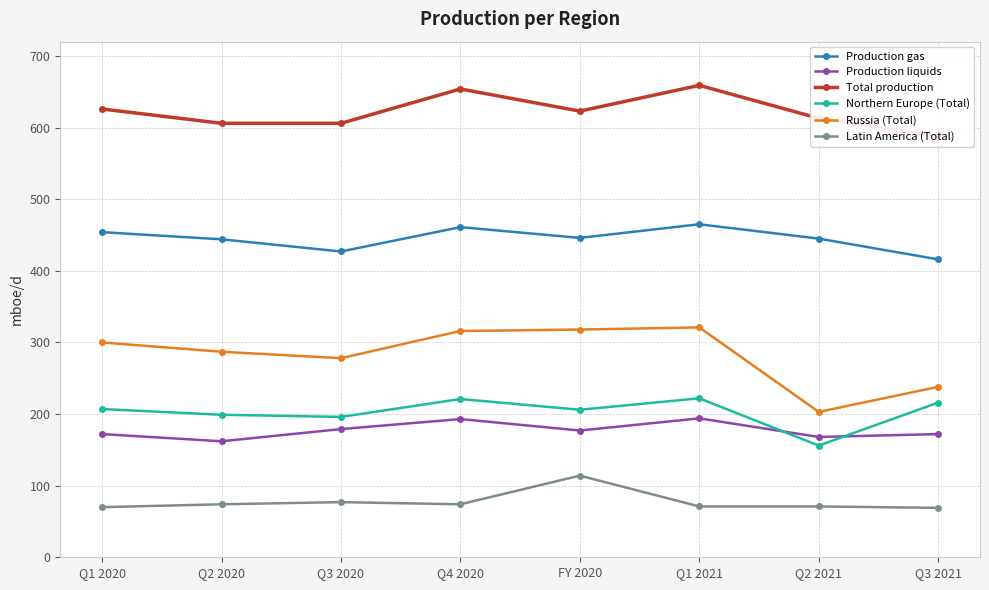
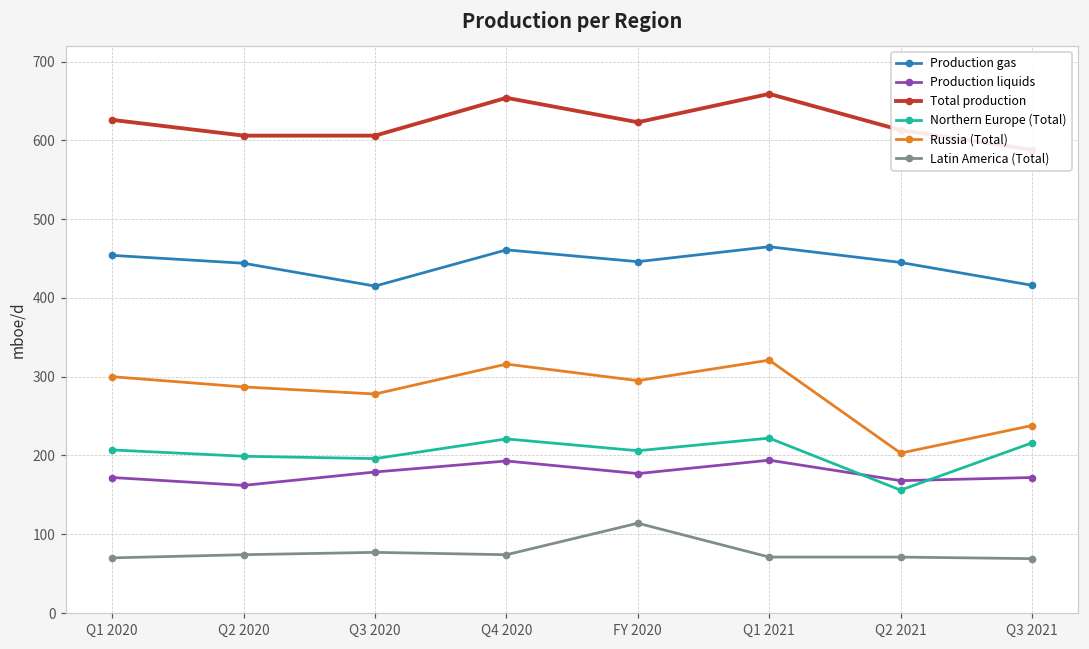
  {
    "Production gas": {
      "Q1 2020": 450,
      "Q2 2020": 440,
-     "Q3 2020": 430,
+     "Q3 2020": 420,
      "Q4 2020": 460,
      "FY 2020": 450,
      "Q1 2021": 470,
      "Q2 2021": 450,
      "Q3 2021": 420
    },
    "Production liquids": {
      "Q1 2020": 170,
      "Q2 2020": 160,
      "Q3 2020": 180,
      "Q4 2020": 190,
      "FY 2020": 180,
      "Q1 2021": 190,
      "Q2 2021": 170,
      "Q3 2021": 170
    },
    "Total production": {
      "Q1 2020": 630,
      "Q2 2020": 610,
      "Q3 2020": 610,
      "Q4 2020": 650,
      "FY 2020": 620,
      "Q1 2021": 660
    },
    "Northern Europe (Total)": {
      "Q1 2020": 210,
      "Q2 2020": 200,
      "Q3 2020": 200,
      "Q4 2020": 220,
      "FY 2020": 210,
      "Q1 2021": 220,
      "Q2 2021": 160,
      "Q3 2021": 220
    },
    "Russia (Total)": {
      "Q1 2020": 300,
      "Q2 2020": 290,
      "Q3 2020": 280,
      "Q4 2020": 320,
-     "FY 2020": 320,
+     "FY 2020": 300,
      "Q1 2021": 320,
      "Q2 2021": 200,
      "Q3 2021": 240
    },
    "Latin America (Total)": {
      "Q1 2020": 70,
      "Q2 2020": 70,
      "Q3 2020": 80,
      "Q4 2020": 70,
      "FY 2020": 110,
      "Q1 2021": 70,
      "Q2 2021": 70,
      "Q3 2021": 70
    }
  }
